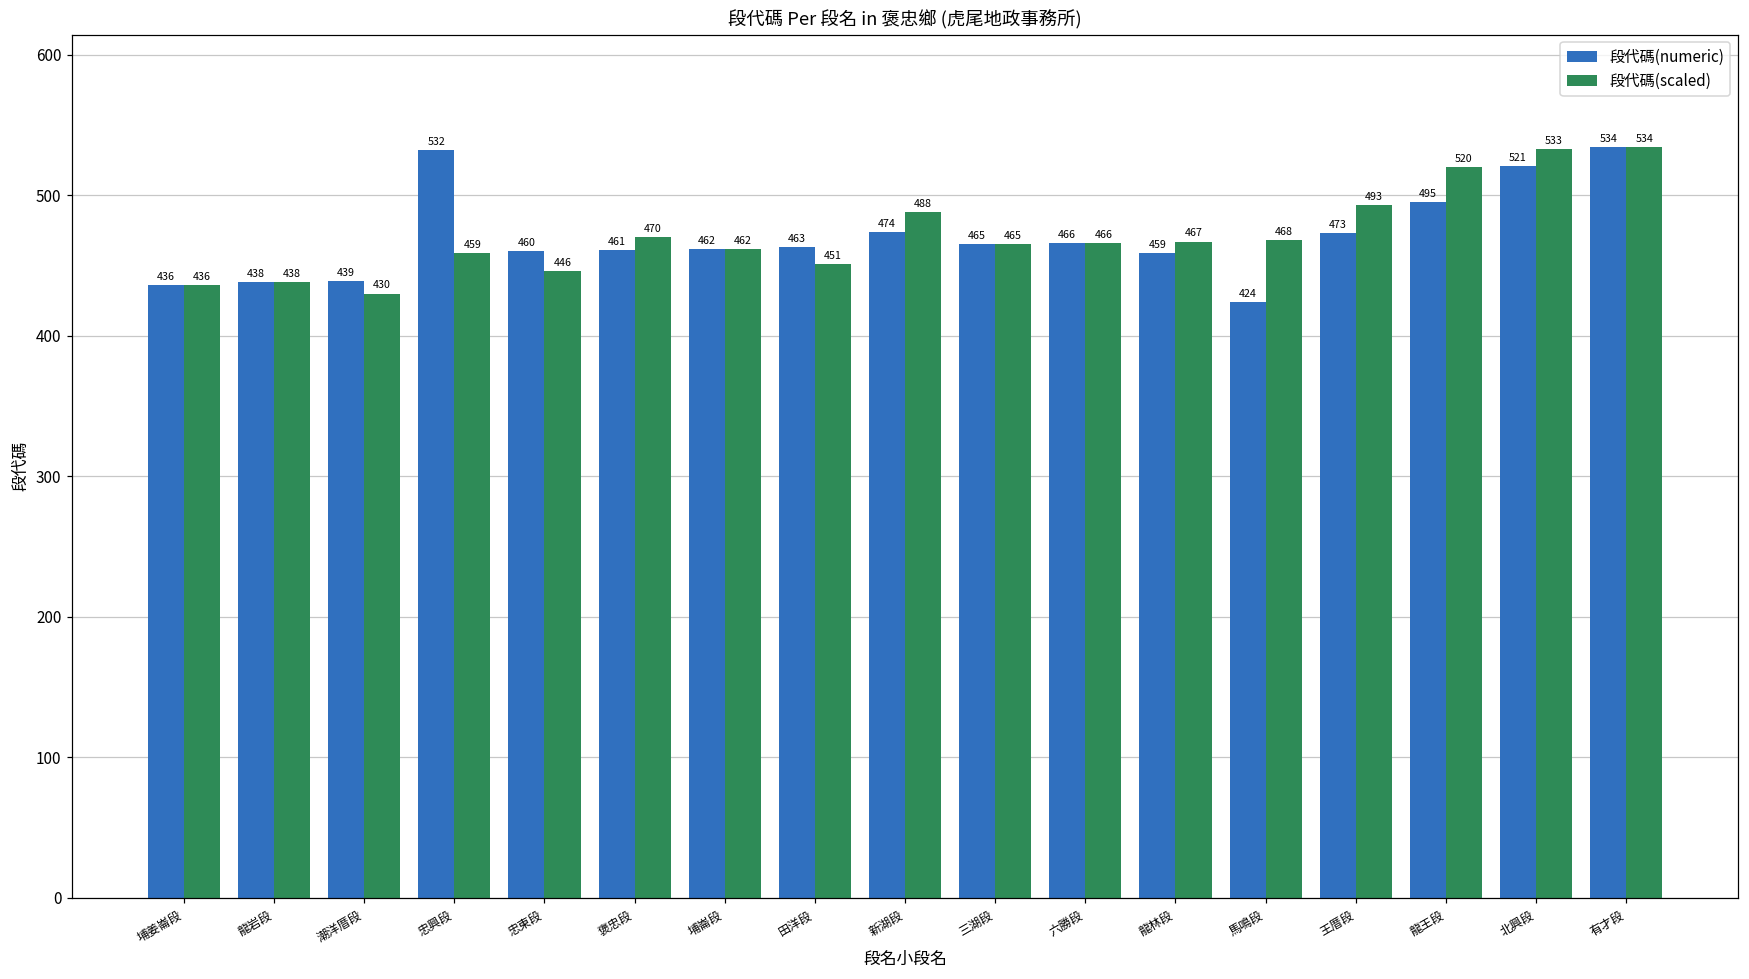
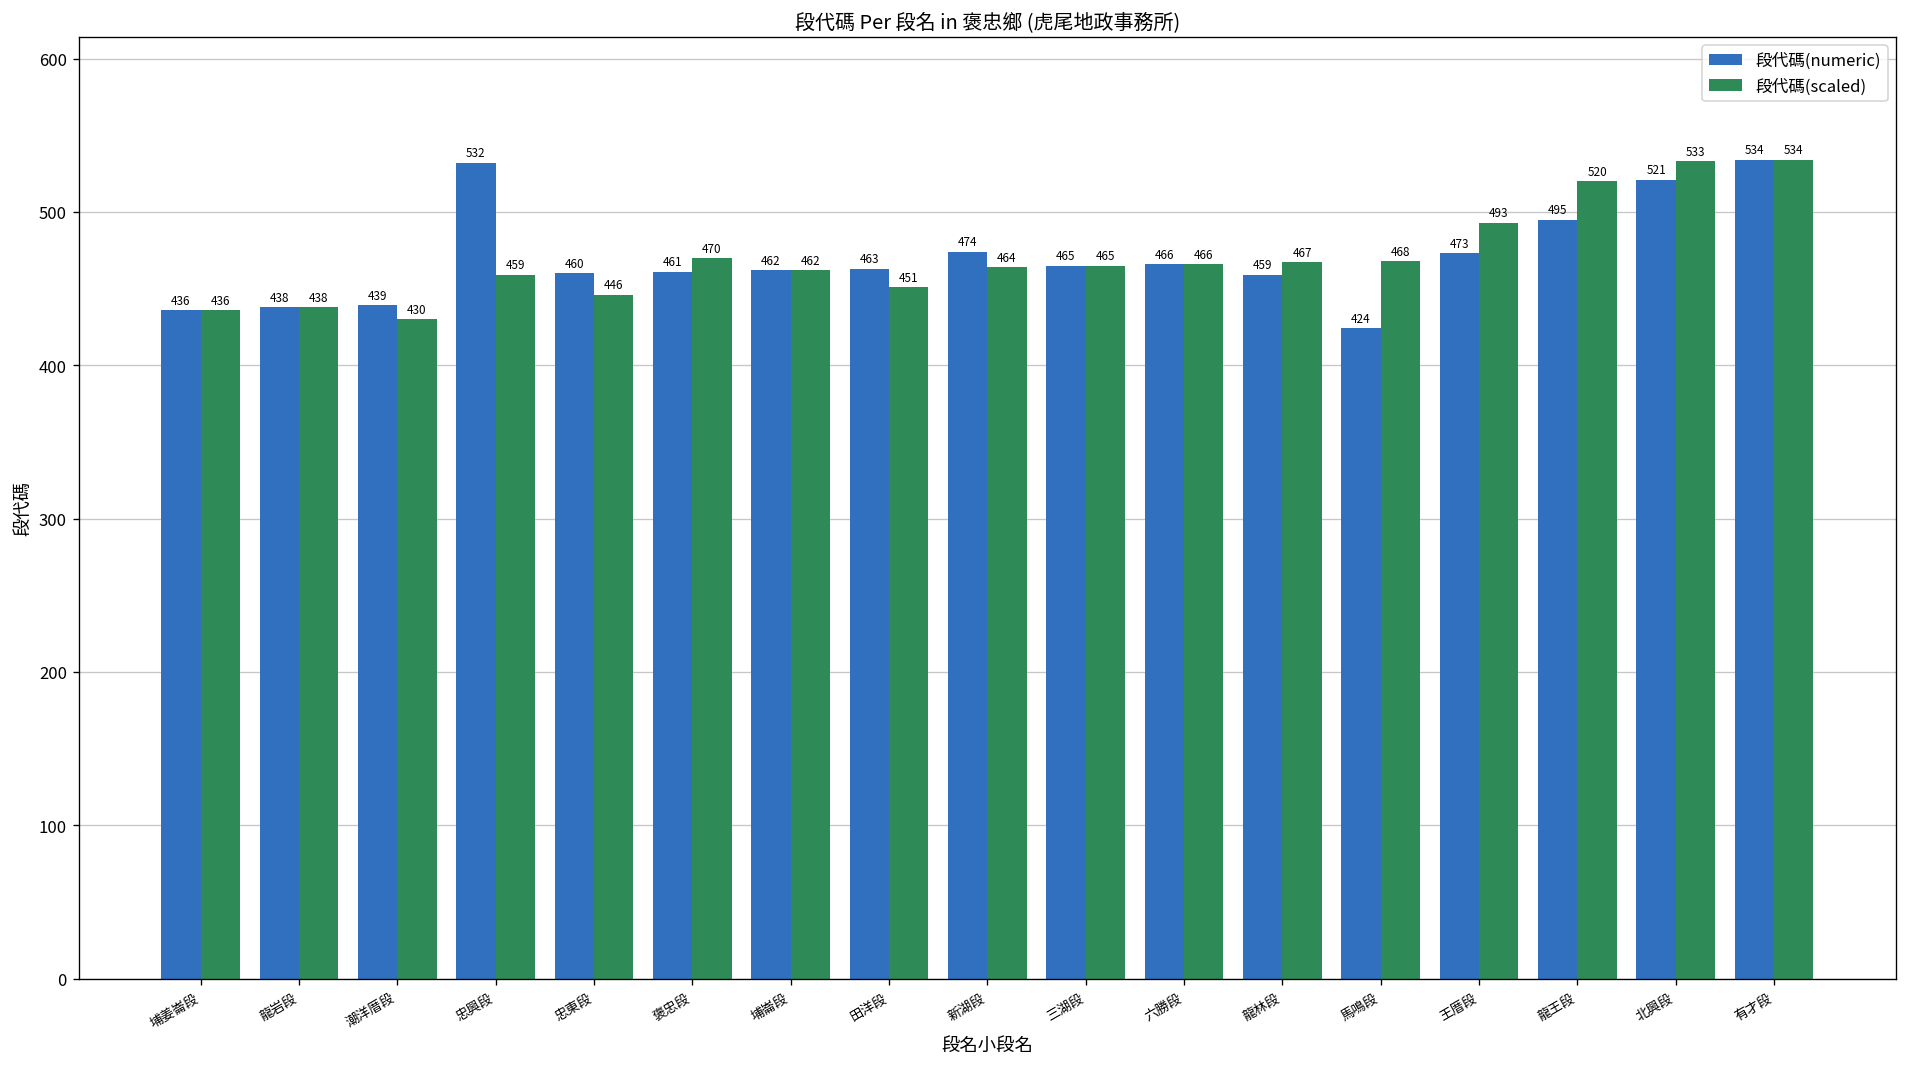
  {
    "段代碼(numeric)": {
      "埔姜崙段": 436,
      "龍岩段": 438,
      "潮洋厝段": 439,
      "忠興段": 532,
      "忠東段": 460,
      "褒忠段": 461,
      "埔崙段": 462,
      "田洋段": 463,
      "新湖段": 474,
      "三湖段": 465,
      "六勝段": 466,
      "龍林段": 459,
      "馬鳴段": 424,
      "王厝段": 473,
      "龍王段": 495,
      "北興段": 521,
      "有才段": 534
    },
    "段代碼(scaled)": {
      "埔姜崙段": 436,
      "龍岩段": 438,
      "潮洋厝段": 430,
      "忠興段": 459,
      "忠東段": 446,
      "褒忠段": 470,
      "埔崙段": 462,
      "田洋段": 451,
-     "新湖段": 488,
+     "新湖段": 464,
      "三湖段": 465,
      "六勝段": 466,
      "龍林段": 467,
      "馬鳴段": 468,
      "王厝段": 493,
      "龍王段": 520,
      "北興段": 533,
      "有才段": 534
    }
  }
